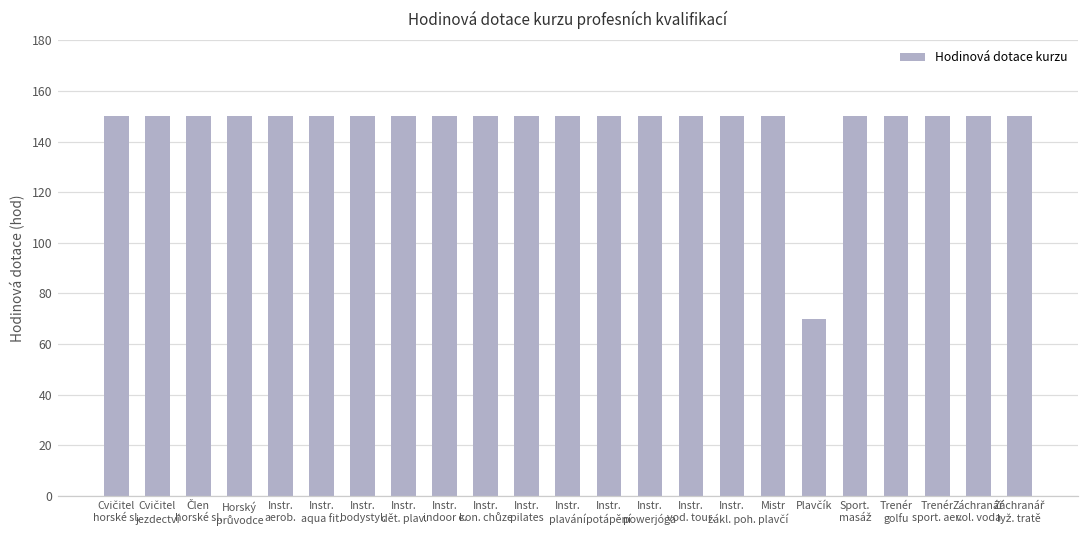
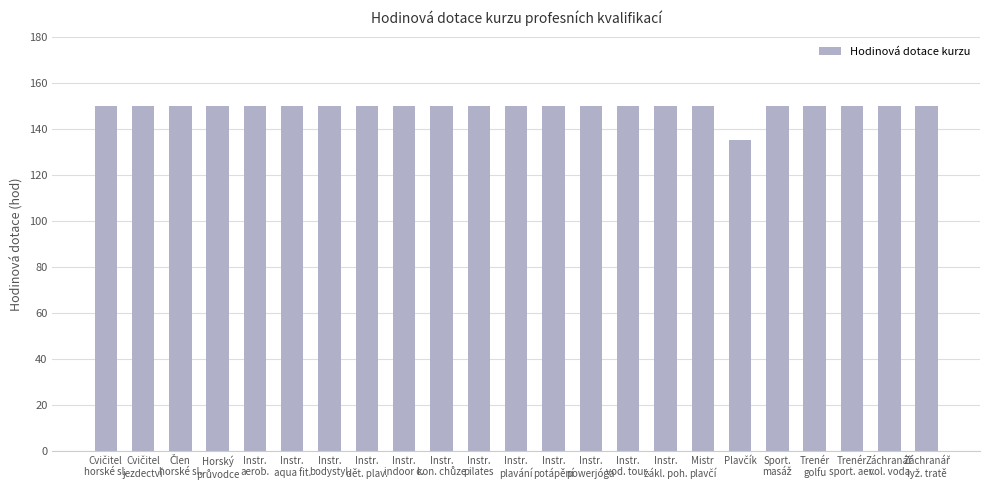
  {
    "Cvičitel horské sl.": 150,
    "Cvičitel jezdectví": 150,
    "Člen horské sl.": 150,
    "Horský průvodce": 150,
    "Instr. aerob.": 150,
    "Instr. aqua fit.": 150,
    "Instr. bodystyl.": 150,
    "Instr. dět. plav.": 150,
    "Instr. kon. chůze": 150,
    "Instr. pilates": 150,
    "Instr. plavání": 150,
    "Instr. zákl. poh.": 150,
    "Mistr plavčí": 150,
-   "Plavčík": 70,
+   "Plavčík": 135,
    "Sport. masáž": 150,
    "Trenér golfu": 150
  }
